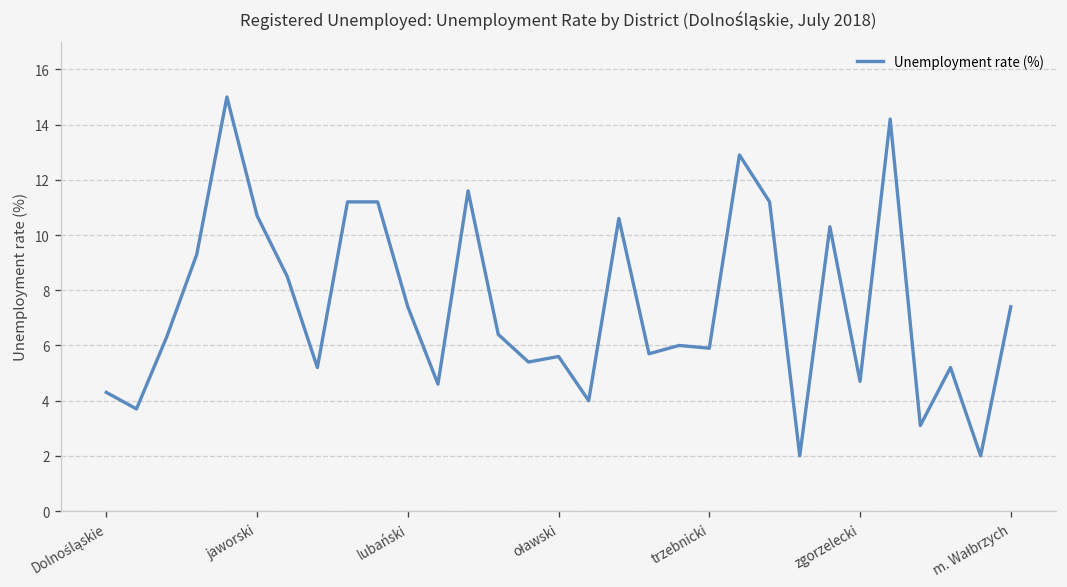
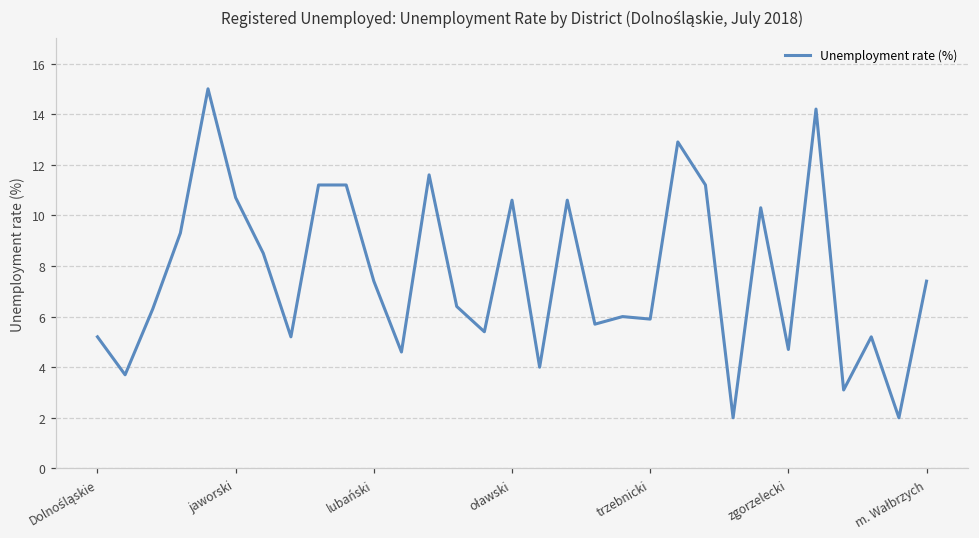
  {
-   "Dolnośląskie": 4.3,
+   "Dolnośląskie": 5.2,
    "jaworski": 10.7,
    "lubański": 7.4,
-   "oławski": 5.6,
+   "oławski": 10.6,
    "trzebnicki": 5.9,
    "zgorzelecki": 4.7,
    "m. Wałbrzych": 7.4
  }
